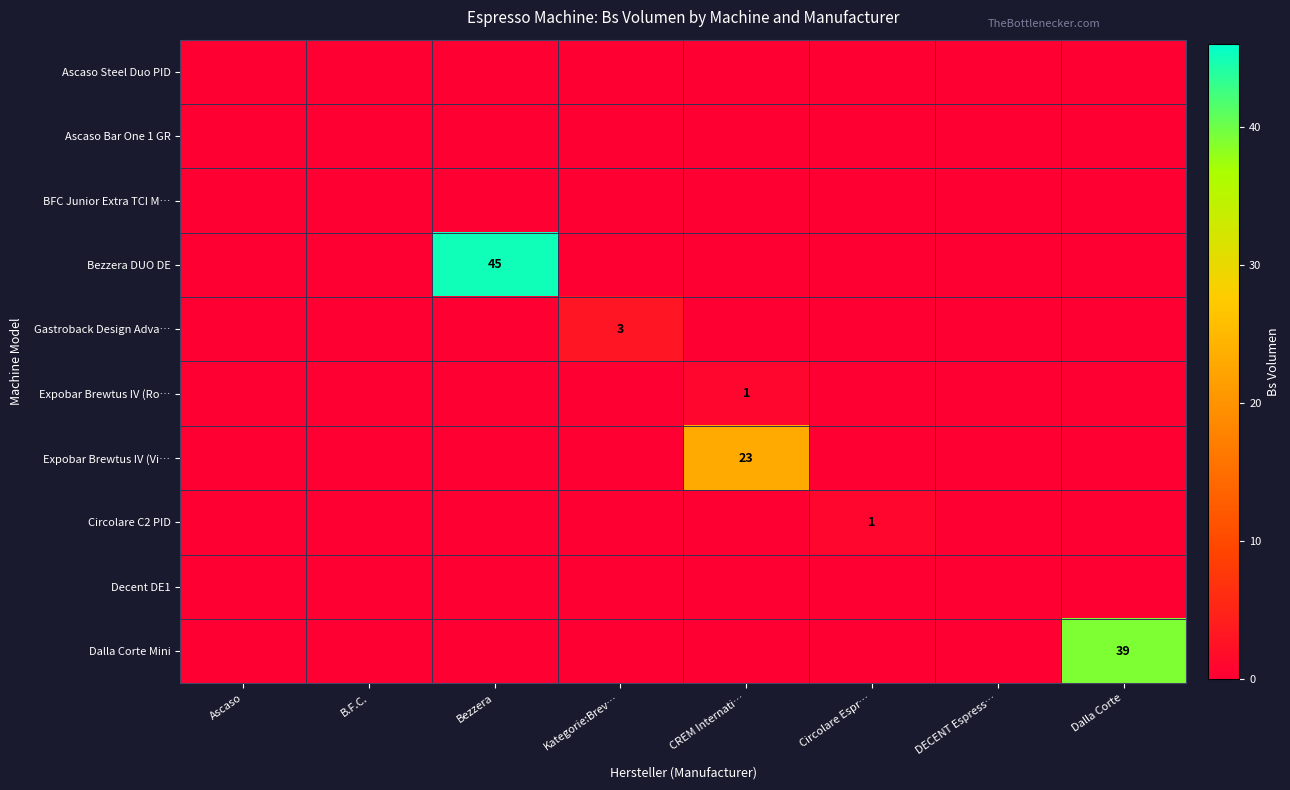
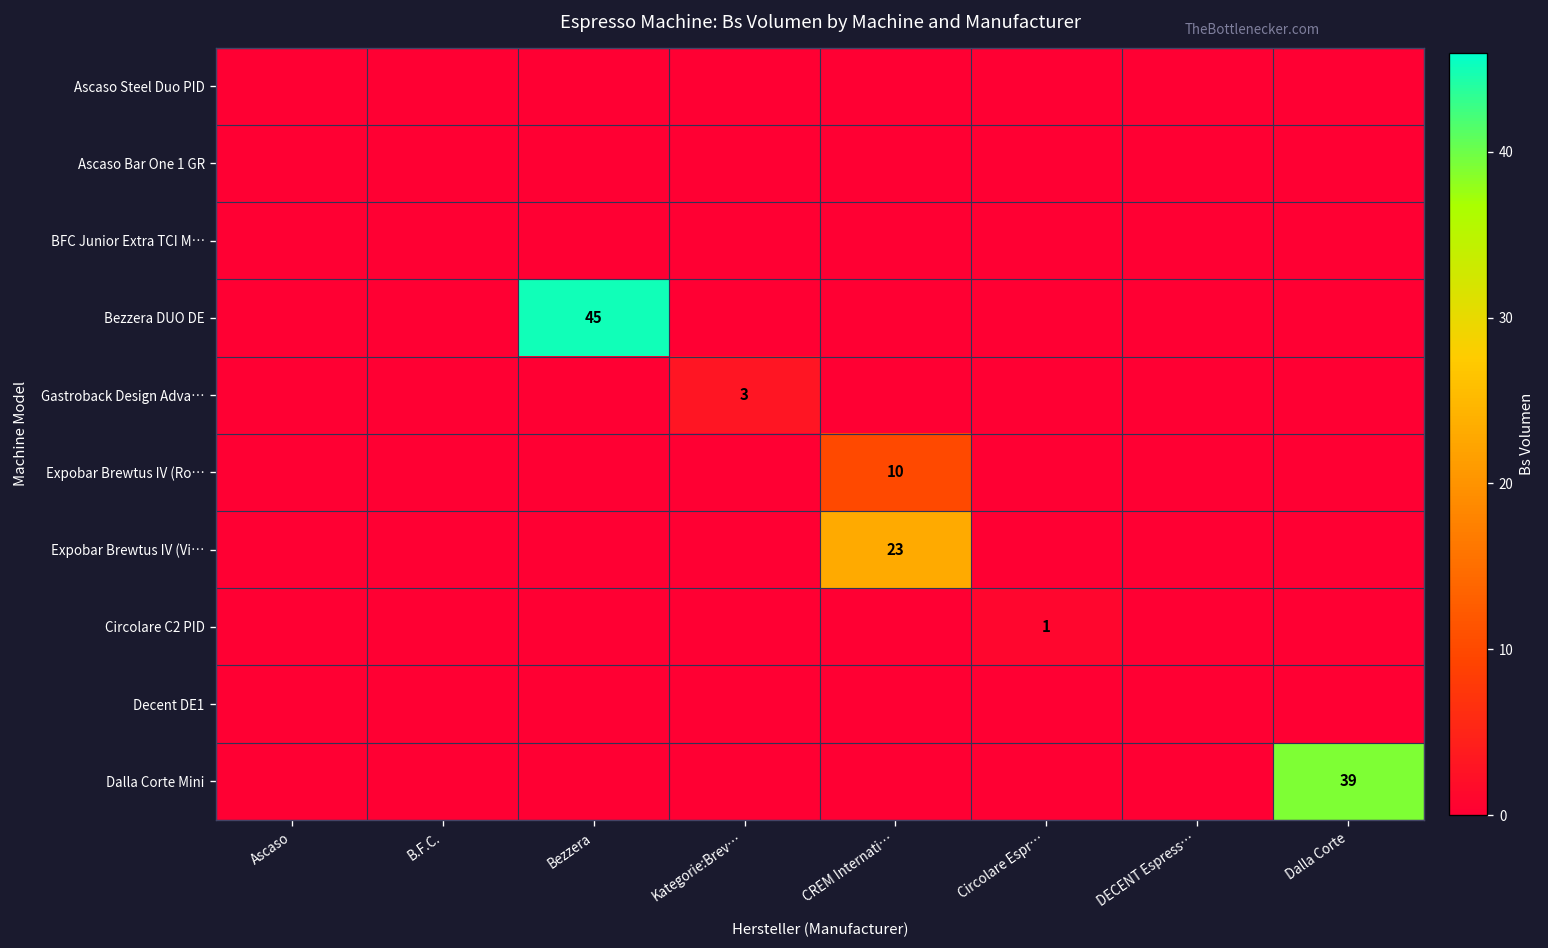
  {
    "Bezzera DUO DE": {
      "Bezzera": 45
    },
    "Gastroback Design Adva…": {
      "Kategorie:Brev…": 3
    },
    "Expobar Brewtus IV (Ro…": {
-     "CREM Internati…": 1
+     "CREM Internati…": 10
    },
    "Expobar Brewtus IV (Vi…": {
      "CREM Internati…": 23
    },
    "Circolare C2 PID": {
      "Circolare Espr…": 1
    },
    "Dalla Corte Mini": {
      "Dalla Corte": 39
    }
  }
